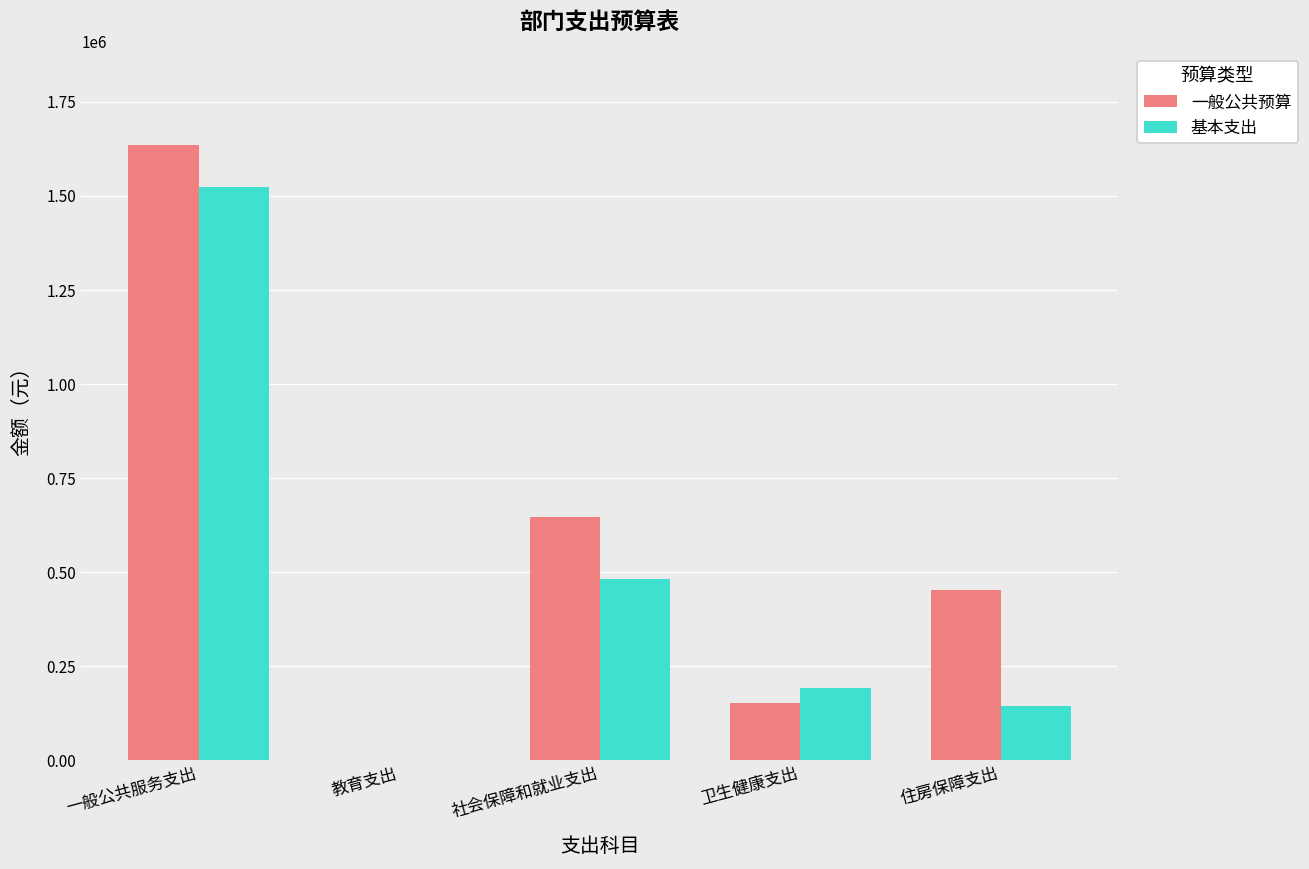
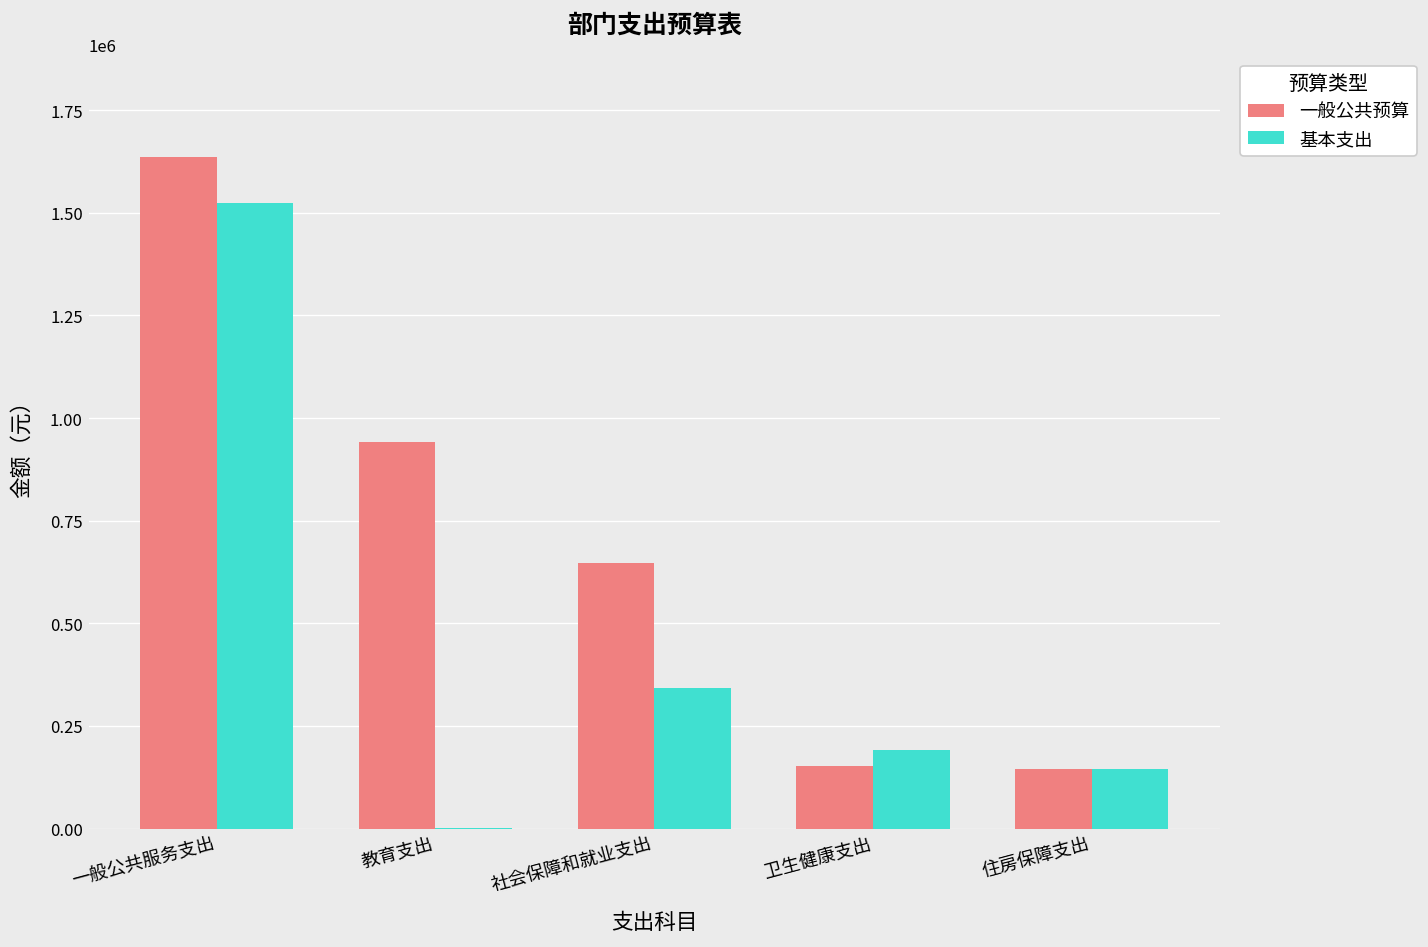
  {
    "一般公共预算": {
      "一般公共服务支出": 1640000,
-     "教育支出": 0,
+     "教育支出": 940000,
      "社会保障和就业支出": 650000,
      "卫生健康支出": 150000,
-     "住房保障支出": 450000
+     "住房保障支出": 140000
    },
    "基本支出": {
      "一般公共服务支出": 1520000,
-     "社会保障和就业支出": 480000,
+     "社会保障和就业支出": 340000,
      "卫生健康支出": 190000,
      "住房保障支出": 140000
    }
  }
